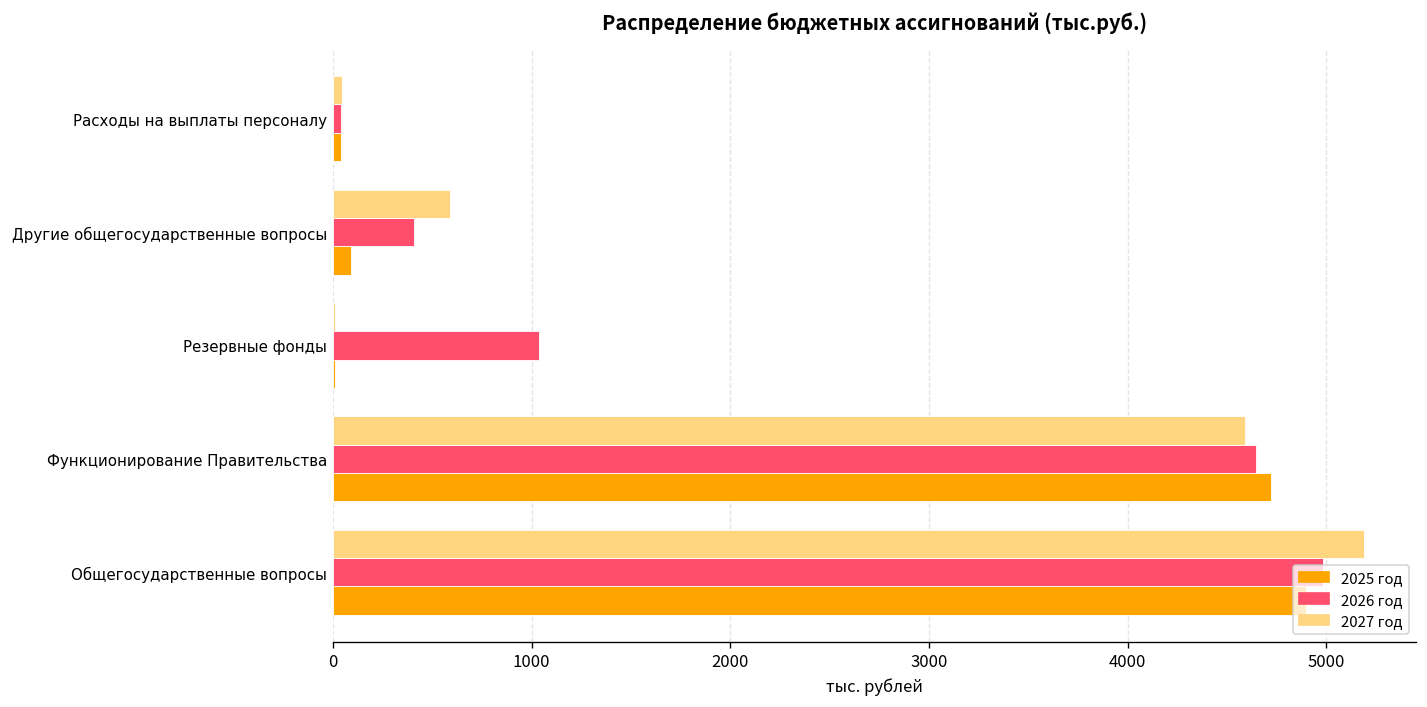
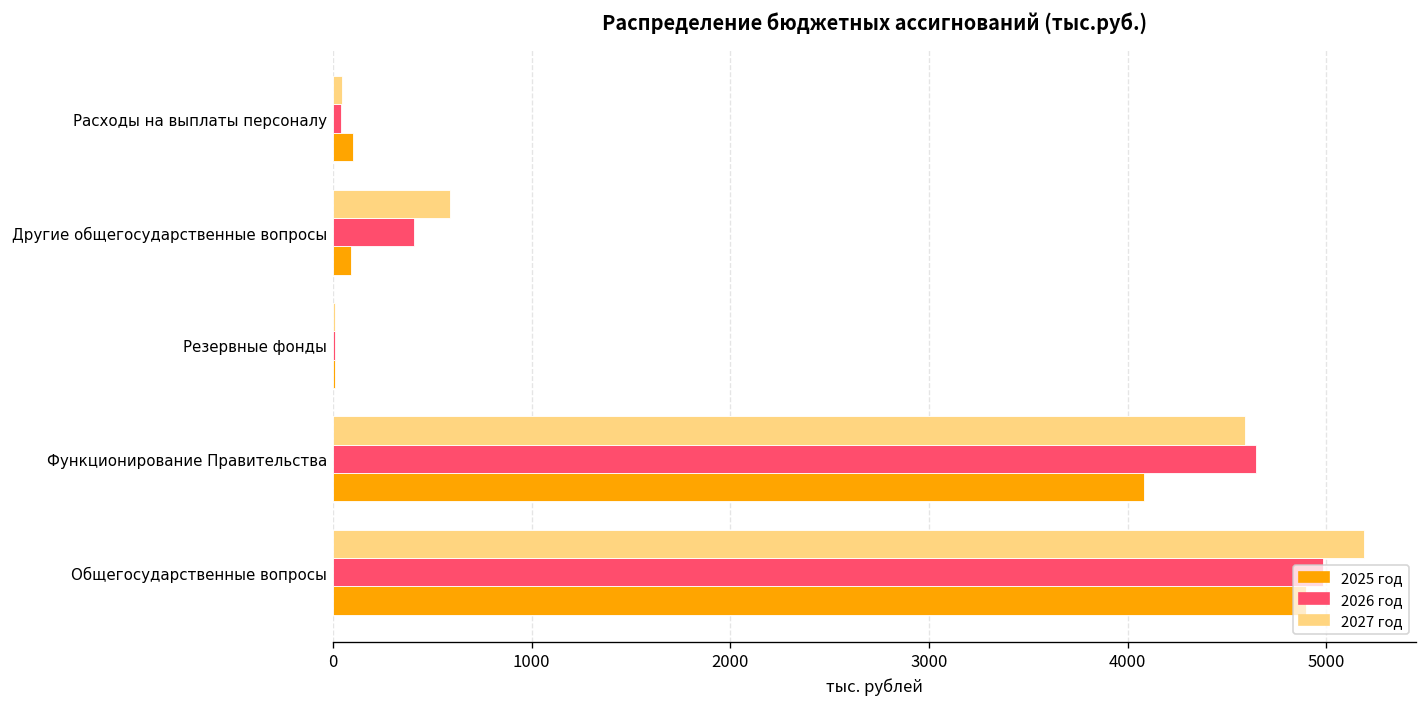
  {
    "2025 год": {
-     "Расходы на выплаты персоналу": 40,
+     "Расходы на выплаты персоналу": 100,
      "Другие общегосударственные вопросы": 90,
-     "Функционирование Правительства": 4720
+     "Функционирование Правительства": 4080
    },
    "2026 год": {
      "Расходы на выплаты персоналу": 40,
      "Другие общегосударственные вопросы": 410,
-     "Резервные фонды": 1040,
+     "Резервные фонды": 10,
      "Функционирование Правительства": 4650
    },
    "2027 год": {
      "Расходы на выплаты персоналу": 50,
      "Другие общегосударственные вопросы": 590,
      "Функционирование Правительства": 4590,
      "Общегосударственные вопросы": 5190
    }
  }
